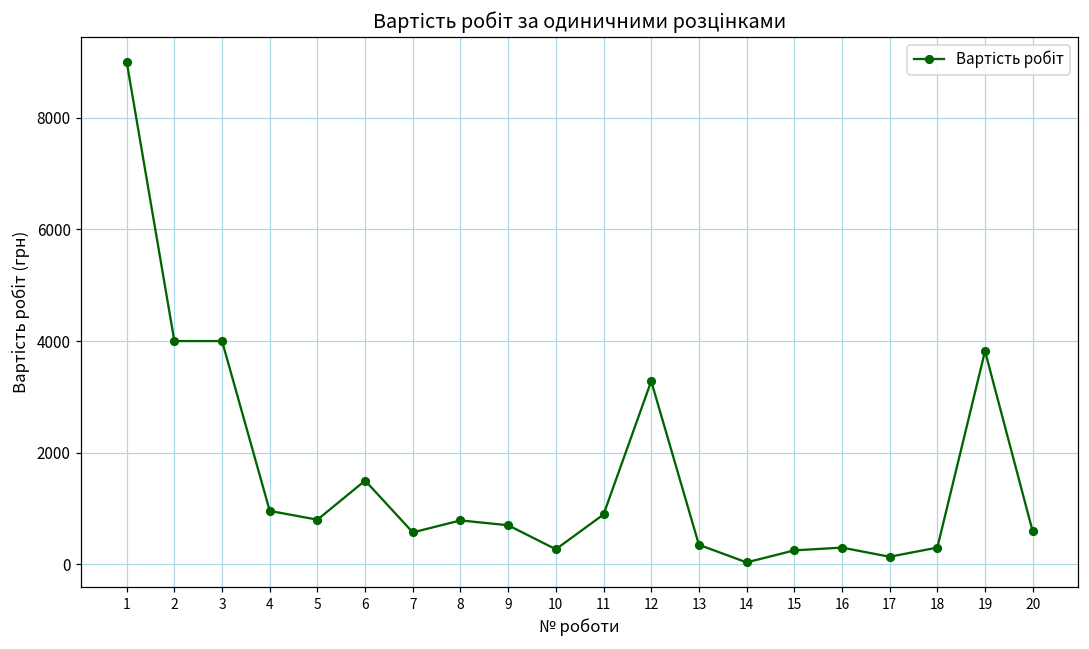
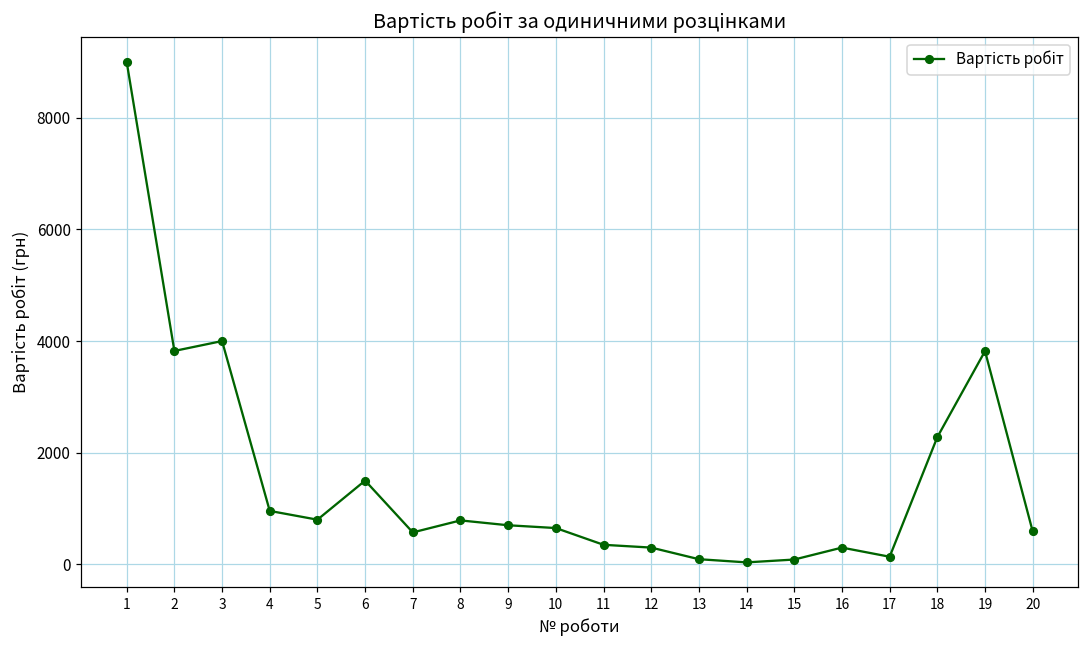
  {
    "1": 9000,
-   "2": 4000,
+   "2": 3800,
    "3": 4000,
    "4": 1000,
    "5": 800,
    "6": 1500,
    "7": 600,
    "8": 800,
    "9": 700,
-   "10": 300,
-   "11": 900,
-   "12": 3300,
-   "13": 400,
+   "10": 700,
+   "11": 400,
+   "12": 300,
+   "13": 100,
    "14": 0,
-   "15": 300,
+   "15": 100,
    "16": 300,
    "17": 100,
-   "18": 300,
+   "18": 2300,
    "19": 3800,
    "20": 600
  }
